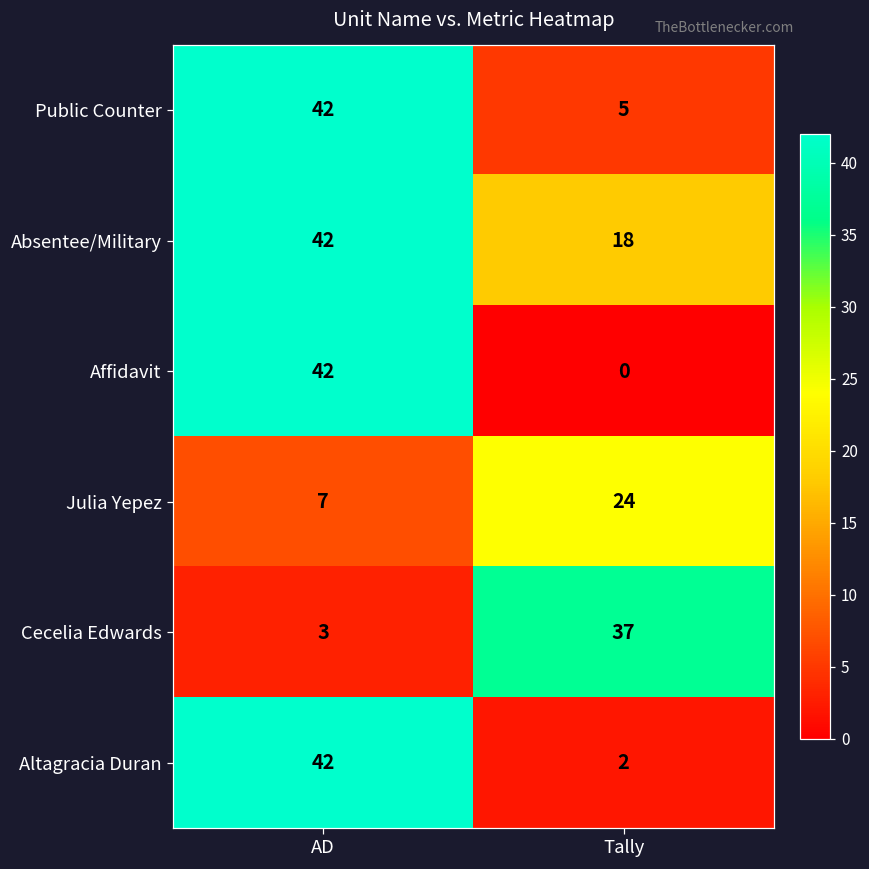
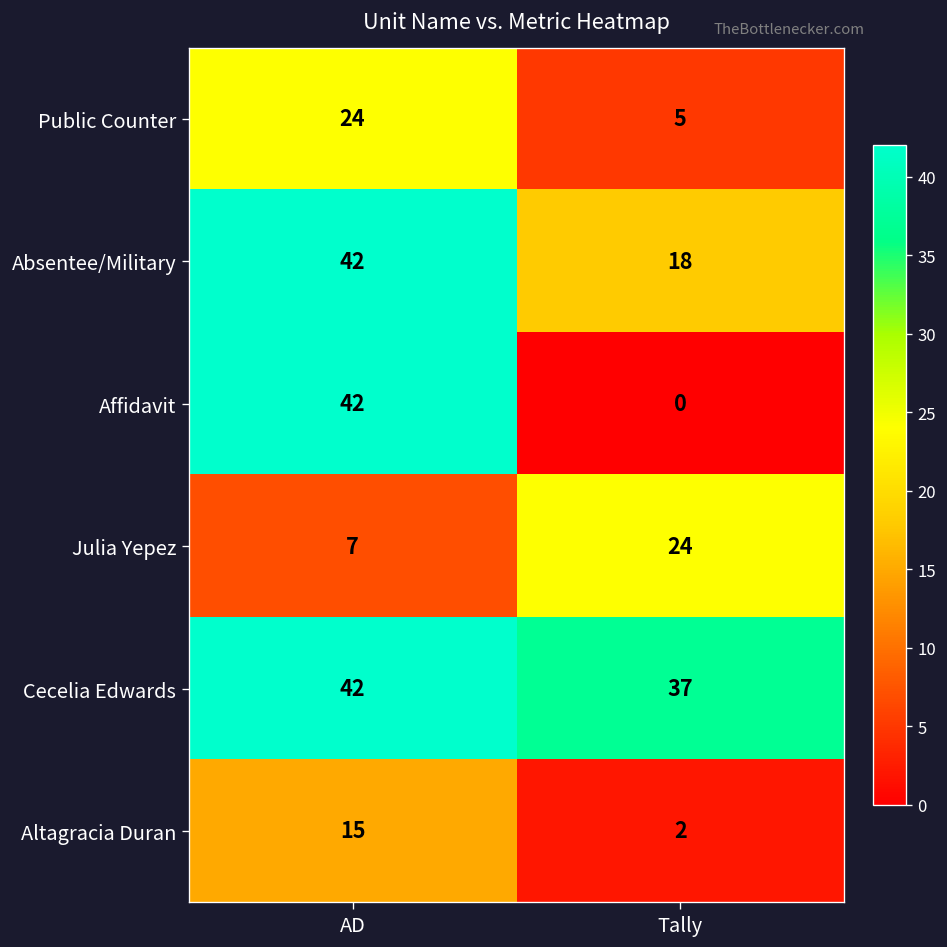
  {
    "Public Counter": {
-     "AD": 42,
+     "AD": 24,
      "Tally": 5
    },
    "Absentee/Military": {
      "AD": 42,
      "Tally": 18
    },
    "Affidavit": {
      "AD": 42,
      "Tally": 0
    },
    "Julia Yepez": {
      "AD": 7,
      "Tally": 24
    },
    "Cecelia Edwards": {
-     "AD": 3,
+     "AD": 42,
      "Tally": 37
    },
    "Altagracia Duran": {
-     "AD": 42,
+     "AD": 15,
      "Tally": 2
    }
  }
